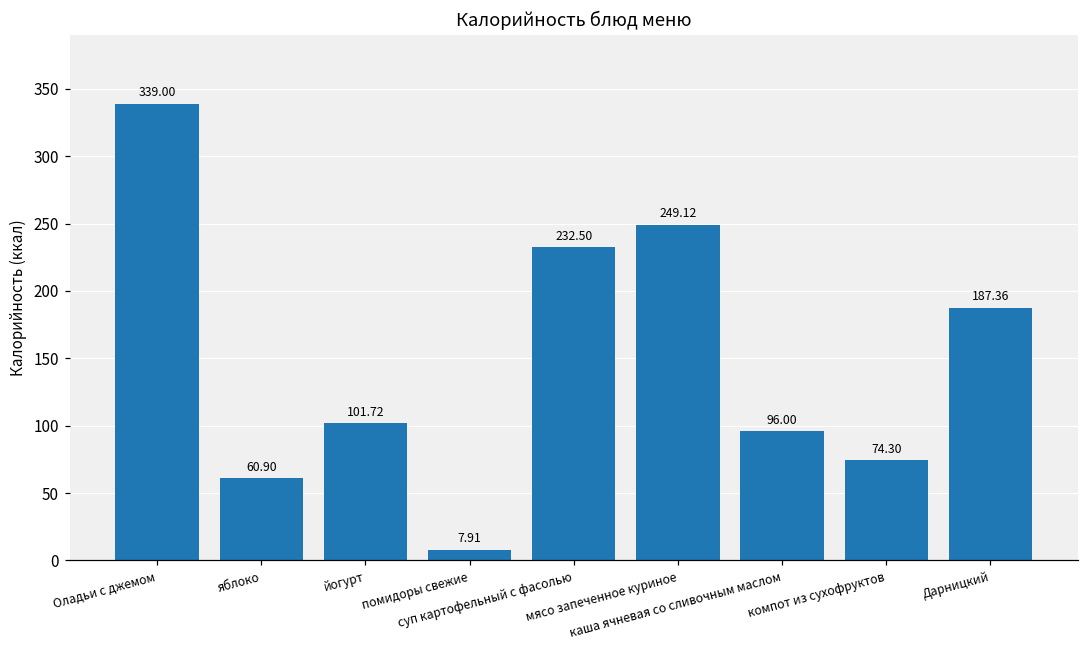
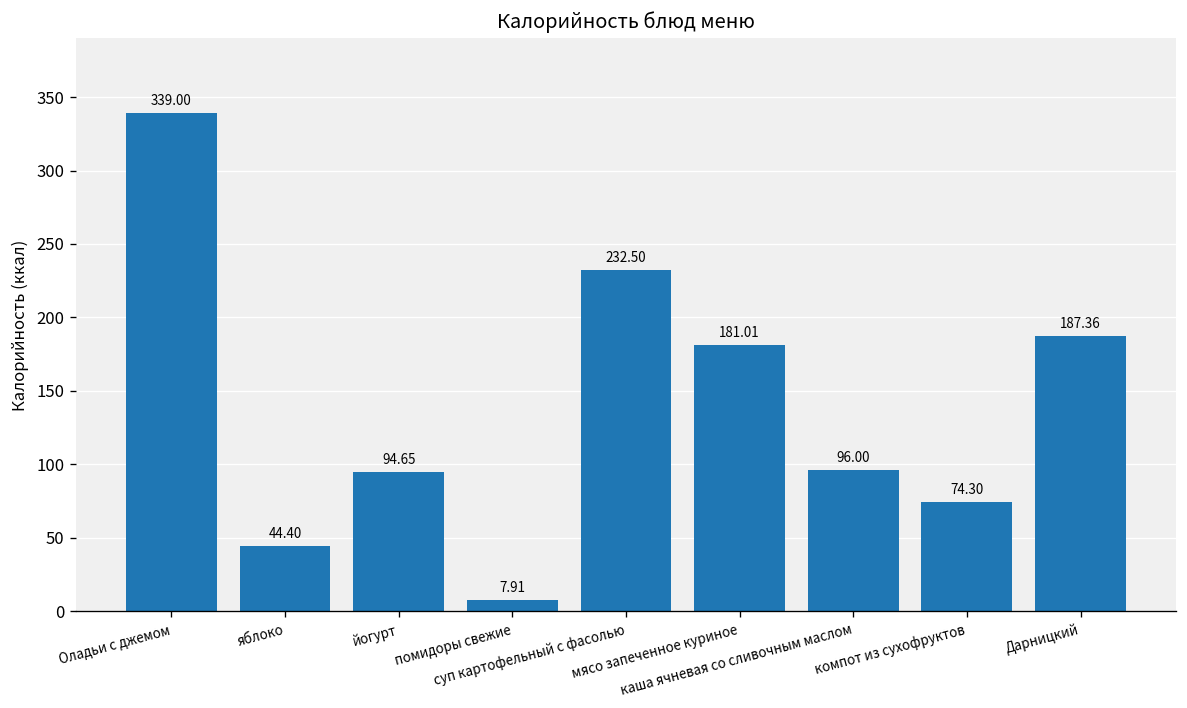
  {
    "Оладьи с джемом": 339.00,
-   "яблоко": 60.90,
-   "йогурт": 101.72,
+   "яблоко": 44.40,
+   "йогурт": 94.65,
    "помидоры свежие": 7.91,
    "суп картофельный с фасолью": 232.50,
-   "мясо запеченное куриное": 249.12,
+   "мясо запеченное куриное": 181.01,
    "каша ячневая со сливочным маслом": 96.00,
    "компот из сухофруктов": 74.30,
    "Дарницкий": 187.36
  }
